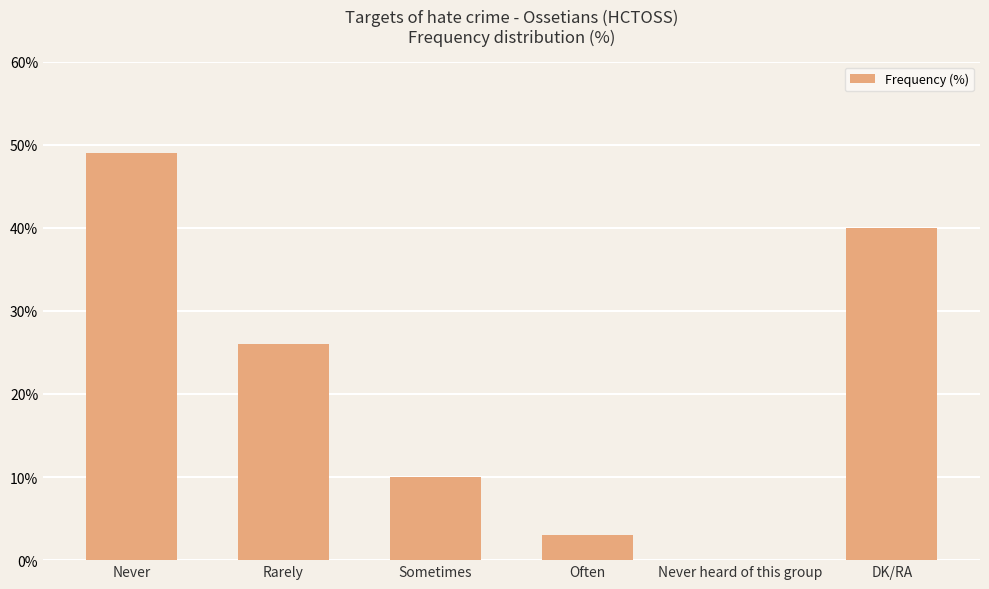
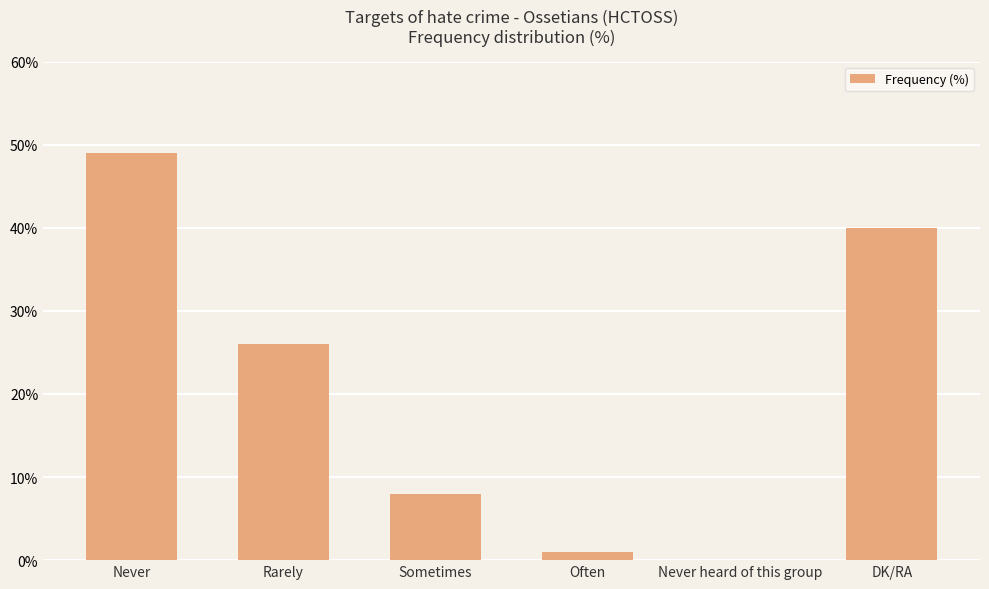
  {
    "Never": "49%",
    "Rarely": "26%",
-   "Sometimes": "10%",
-   "Often": "3%",
+   "Sometimes": "8%",
+   "Often": "1%",
    "Never heard of this group": "0%",
    "DK/RA": "40%"
  }
